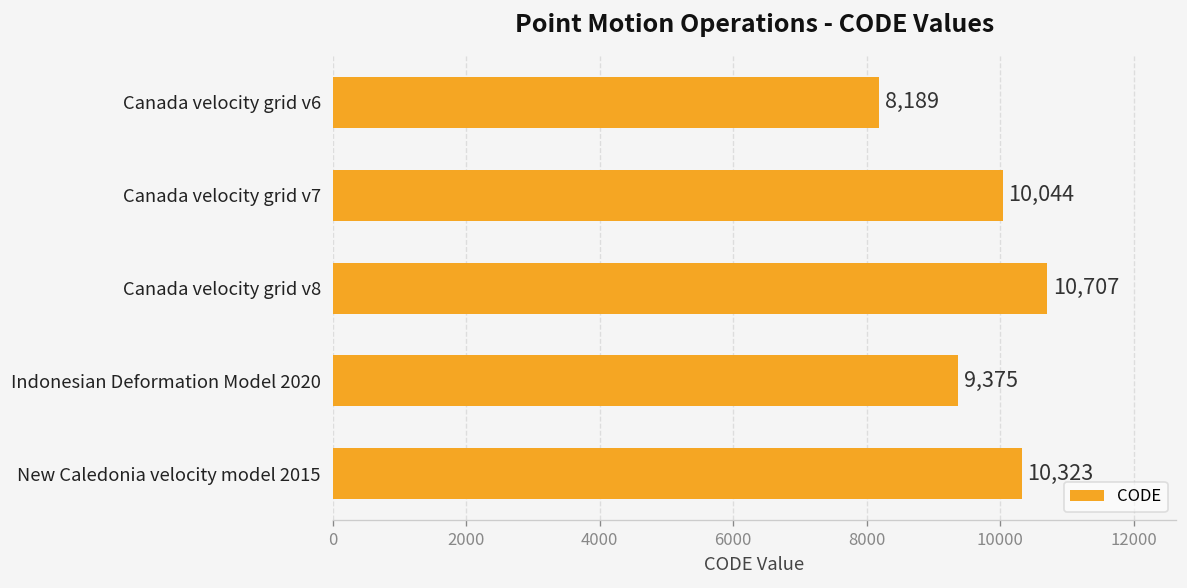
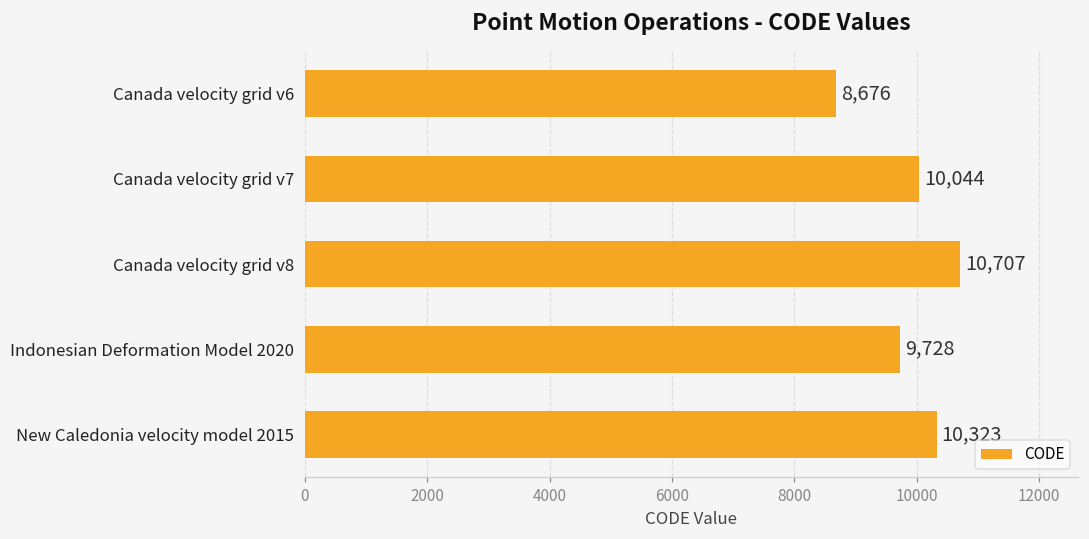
  {
-   "Canada velocity grid v6": "8,189",
+   "Canada velocity grid v6": "8,676",
    "Canada velocity grid v7": "10,044",
    "Canada velocity grid v8": "10,707",
-   "Indonesian Deformation Model 2020": "9,375"
+   "Indonesian Deformation Model 2020": "9,728"
  }
